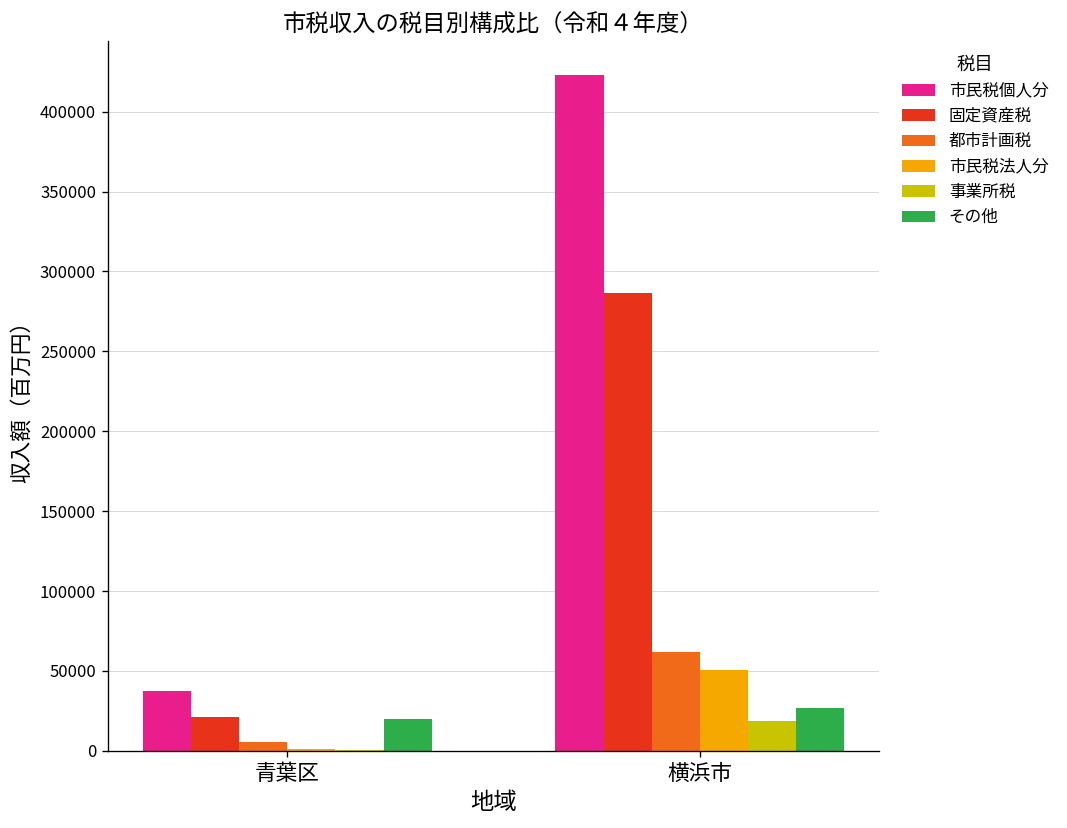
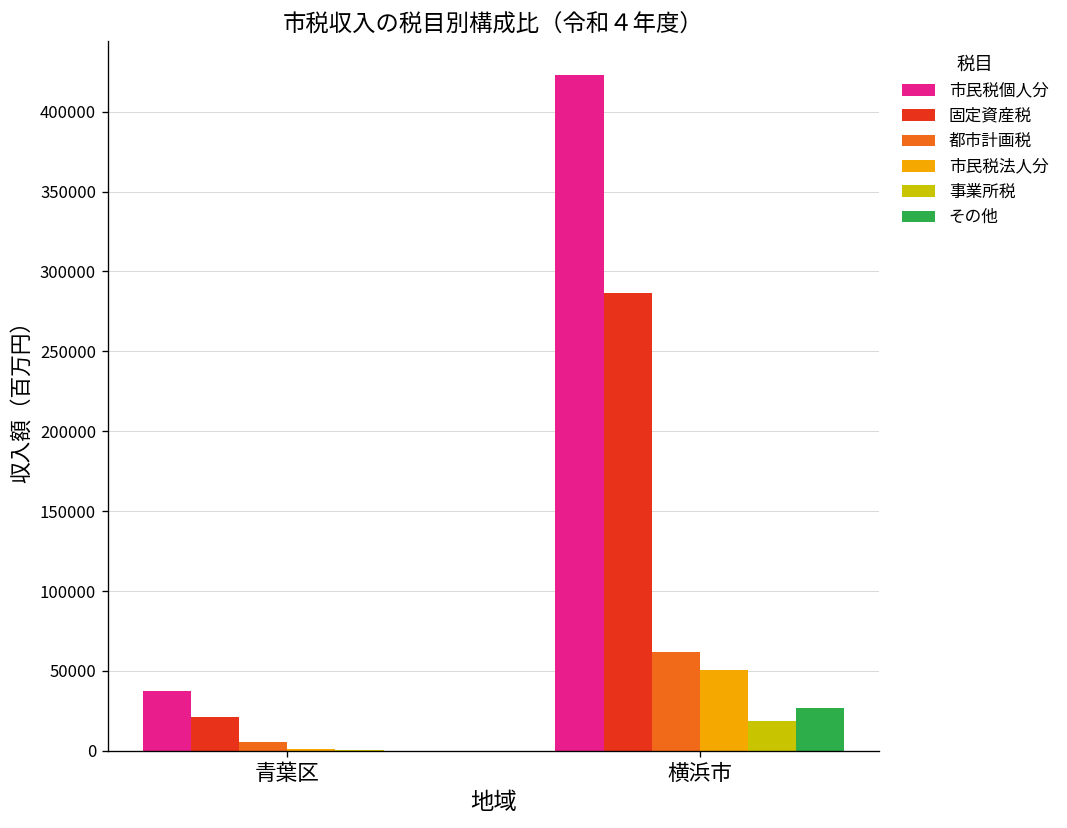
  {
    "市民税個人分": {
      "青葉区": 37000,
      "横浜市": 423000
    },
    "その他": {
-     "青葉区": 20000,
+     "青葉区": 0,
      "横浜市": 27000
    }
  }
